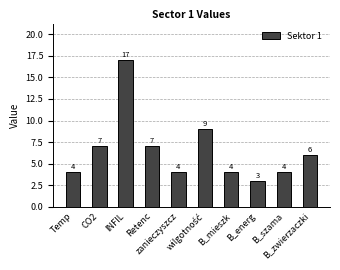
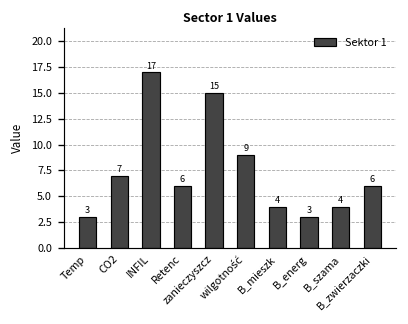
  {
-   "Temp": 4,
+   "Temp": 3,
    "CO2": 7,
    "INFIL": 17,
-   "Retenc": 7,
-   "zanieczyszcz": 4,
+   "Retenc": 6,
+   "zanieczyszcz": 15,
    "wilgotność": 9,
    "B_mieszk": 4,
    "B_energ": 3,
    "B_szama": 4,
    "B_zwierzaczki": 6
  }
